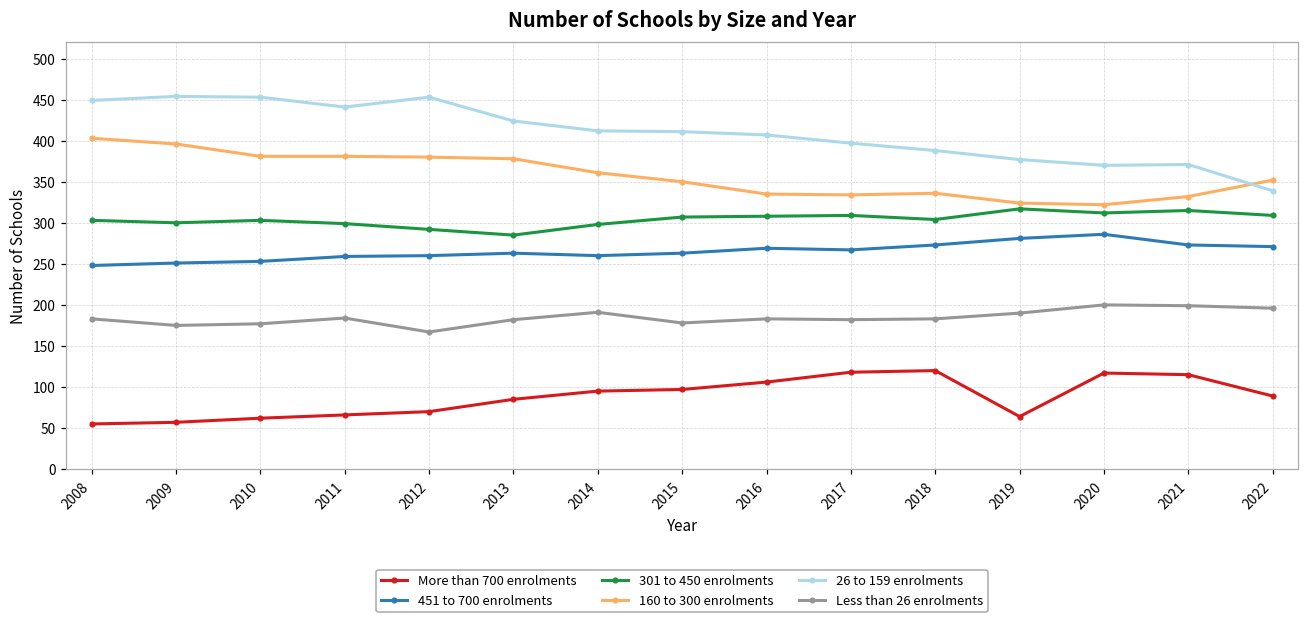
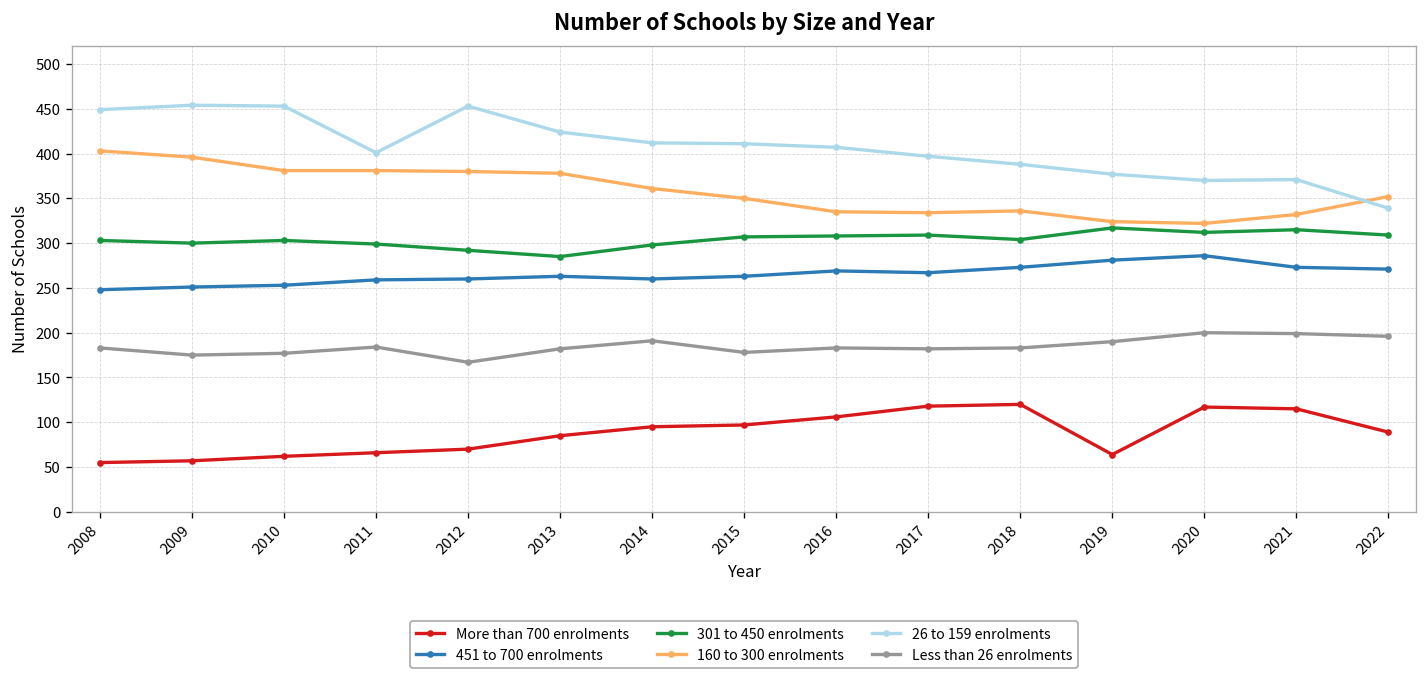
  {
    "More than 700 enrolments": {
      "2008": 60,
      "2009": 60,
      "2010": 60,
      "2011": 70,
      "2012": 70,
      "2013": 90,
      "2014": 100,
      "2015": 100,
      "2016": 110,
      "2017": 120,
      "2018": 120,
      "2019": 60,
      "2020": 120,
      "2021": 120,
      "2022": 90
    },
    "451 to 700 enrolments": {
      "2008": 250,
      "2009": 250,
      "2010": 250,
      "2011": 260,
      "2012": 260,
      "2013": 260,
      "2014": 260,
      "2015": 260,
      "2016": 270,
      "2017": 270,
      "2018": 270,
      "2019": 280,
      "2020": 290,
      "2021": 270,
      "2022": 270
    },
    "301 to 450 enrolments": {
      "2008": 300,
      "2009": 300,
      "2010": 300,
      "2011": 300,
      "2012": 290,
      "2013": 290,
      "2014": 300,
      "2015": 310,
      "2016": 310,
      "2017": 310,
      "2018": 300,
      "2019": 320,
      "2020": 310,
      "2021": 320,
      "2022": 310
    },
    "160 to 300 enrolments": {
      "2008": 400,
      "2009": 400,
      "2010": 380,
      "2011": 380,
      "2012": 380,
      "2013": 380,
      "2014": 360,
      "2015": 350,
      "2016": 340,
      "2017": 330,
      "2018": 340,
      "2019": 320,
      "2020": 320,
      "2021": 330,
      "2022": 350
    },
    "26 to 159 enrolments": {
      "2008": 450,
      "2009": 450,
      "2010": 450,
-     "2011": 440,
+     "2011": 400,
      "2012": 450,
      "2013": 420,
      "2014": 410,
      "2015": 410,
      "2016": 410,
      "2017": 400,
      "2018": 390,
      "2019": 380,
      "2020": 370,
      "2021": 370,
      "2022": 340
    },
    "Less than 26 enrolments": {
      "2008": 180,
      "2009": 180,
      "2010": 180,
      "2011": 180,
      "2012": 170,
      "2013": 180,
      "2014": 190,
      "2015": 180,
      "2016": 180,
      "2017": 180,
      "2018": 180,
      "2019": 190,
      "2020": 200,
      "2021": 200,
      "2022": 200
    }
  }
